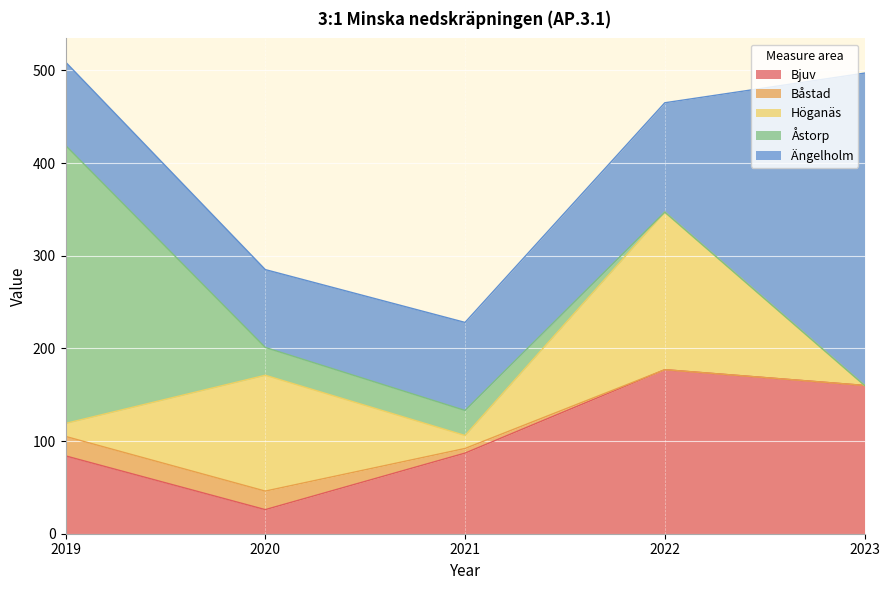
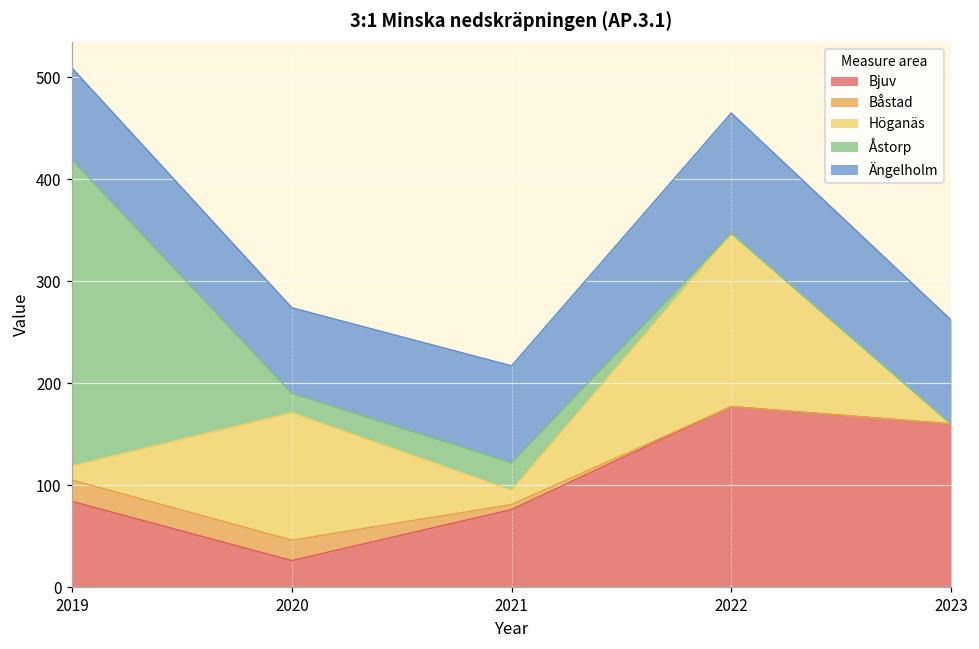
  {
    "Bjuv": {
      "2019": 80,
      "2020": 30,
-     "2021": 90
+     "2021": 80
    },
    "Åstorp": {
      "2019": 300,
-     "2020": 30,
+     "2020": 20,
      "2021": 30
    },
    "Ängelholm": {
      "2019": 90,
      "2020": 80,
      "2021": 100,
      "2022": 120,
-     "2023": 340
+     "2023": 100
    }
  }
